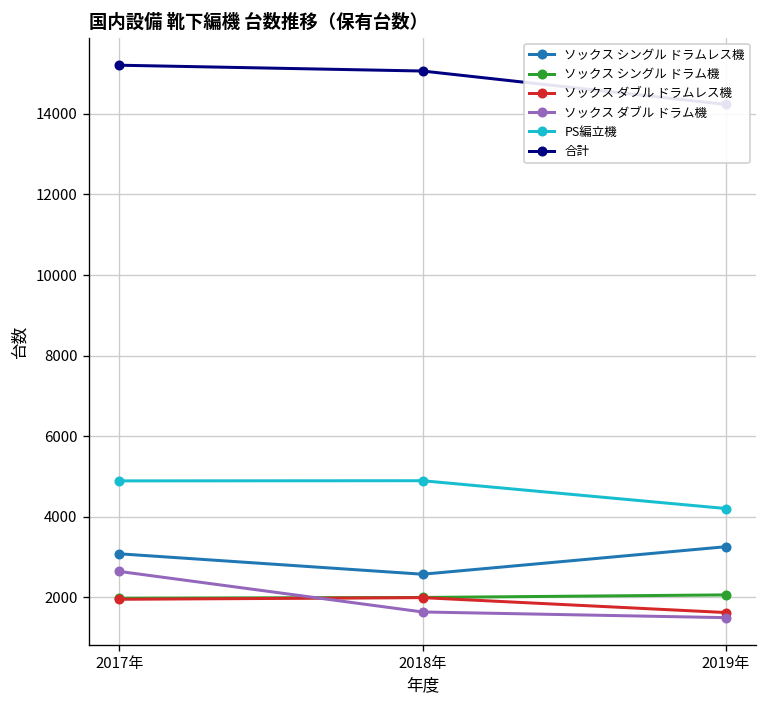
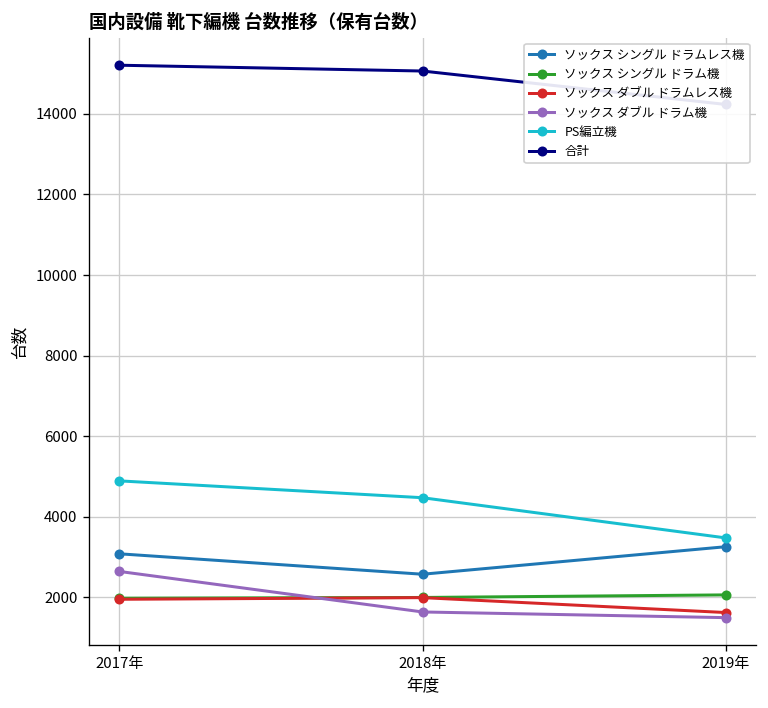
  {
    "ソックス シングル ドラムレス機": {
      "2017年": 3100,
      "2018年": 2600,
      "2019年": 3300
    },
    "ソックス シングル ドラム機": {
      "2019年": 2100
    },
    "ソックス ダブル ドラムレス機": {
      "2019年": 1600
    },
    "ソックス ダブル ドラム機": {
      "2017年": 2600,
      "2018年": 1600,
      "2019年": 1500
    },
    "PS編立機": {
      "2017年": 4900,
-     "2018年": 4900,
-     "2019年": 4200
+     "2018年": 4500,
+     "2019年": 3500
    },
    "合計": {
      "2017年": 15200,
      "2018年": 15100
    }
  }
